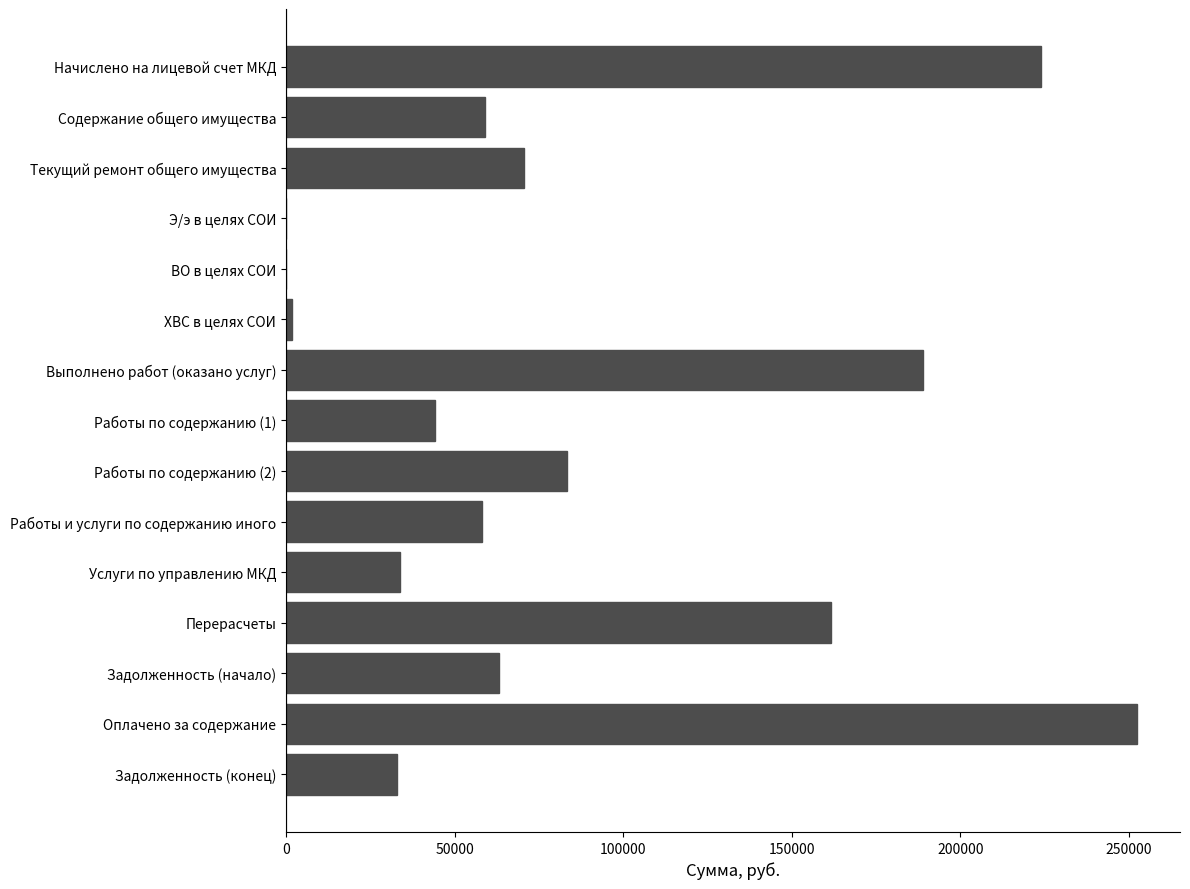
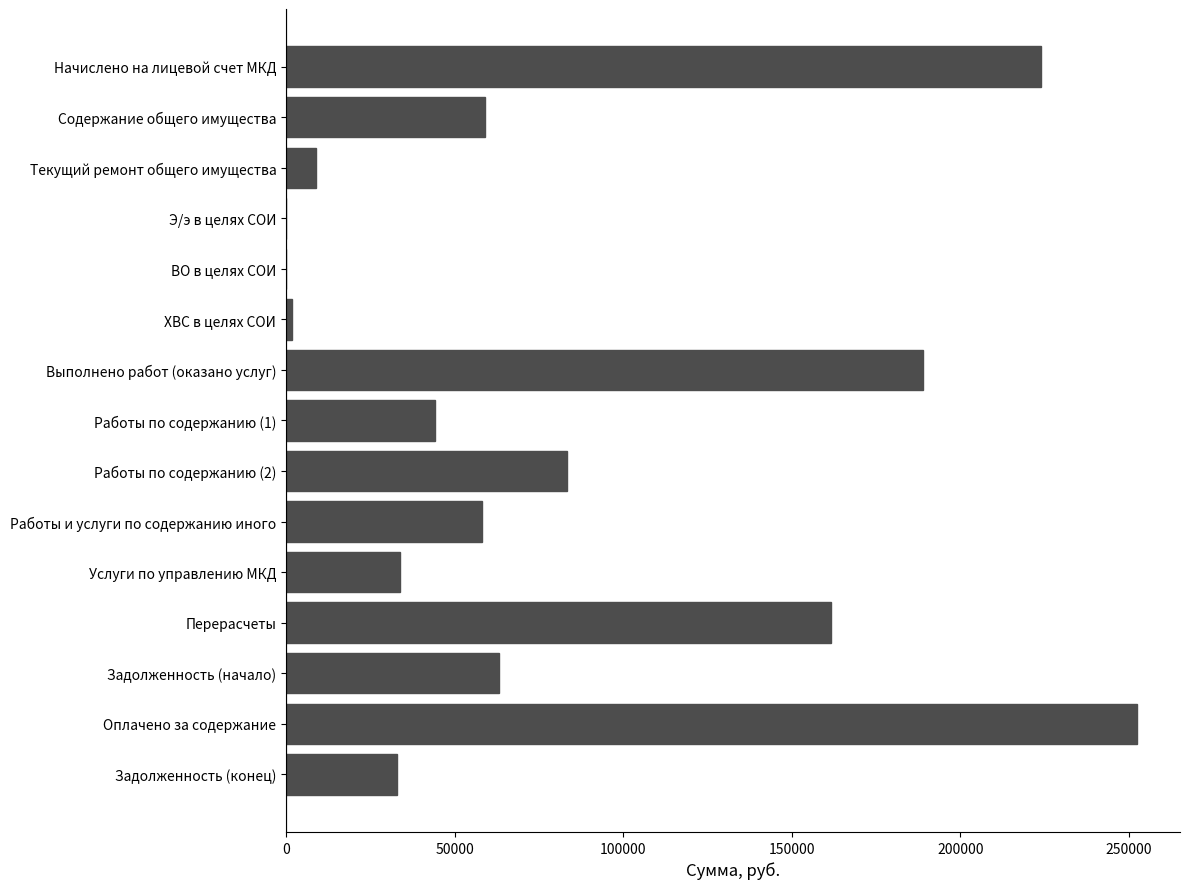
  {
    "Начислено на лицевой счет МКД": 224000,
    "Содержание общего имущества": 59000,
-   "Текущий ремонт общего имущества": 71000,
+   "Текущий ремонт общего имущества": 9000,
    "Э/э в целях СОИ": 0,
    "ХВС в целях СОИ": 2000,
    "Выполнено работ (оказано услуг)": 189000,
    "Работы по содержанию (1)": 44000,
    "Работы по содержанию (2)": 83000,
    "Работы и услуги по содержанию иного": 58000,
    "Услуги по управлению МКД": 34000,
    "Перерасчеты": 162000,
    "Задолженность (начало)": 63000,
    "Оплачено за содержание": 253000,
    "Задолженность (конец)": 33000
  }
